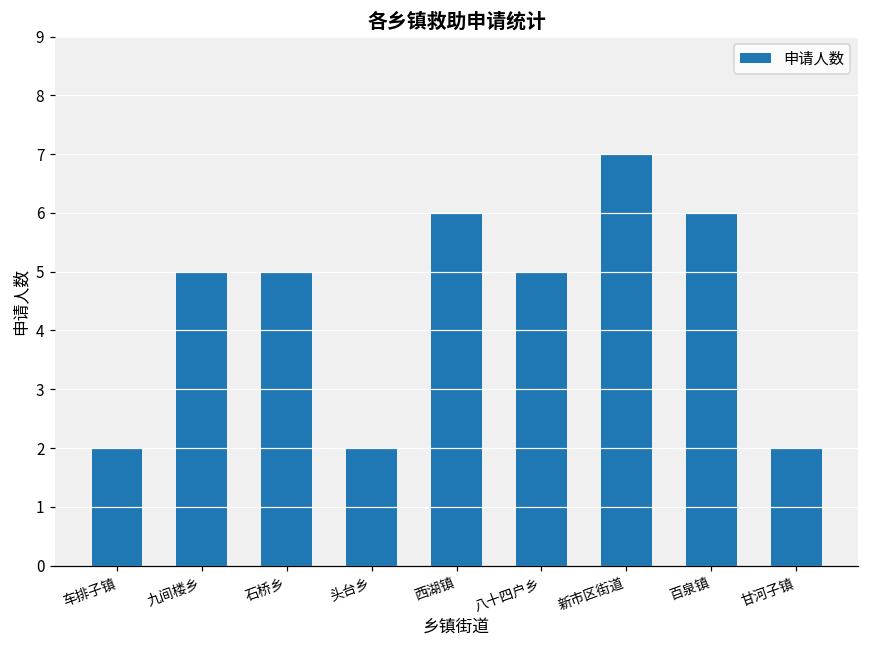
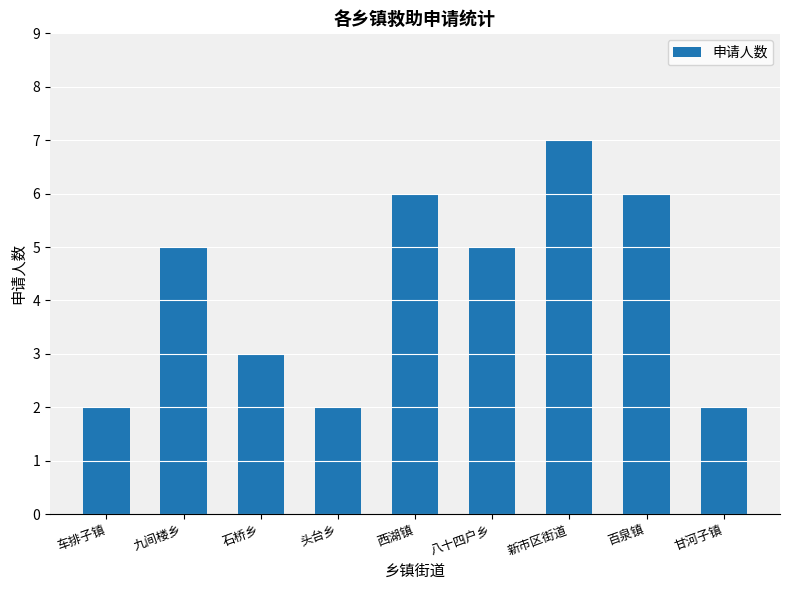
  {
    "车排子镇": 2,
    "九间楼乡": 5,
-   "石桥乡": 5,
+   "石桥乡": 3,
    "头台乡": 2,
    "西湖镇": 6,
    "八十四户乡": 5,
    "新市区街道": 7,
    "百泉镇": 6,
    "甘河子镇": 2
  }
